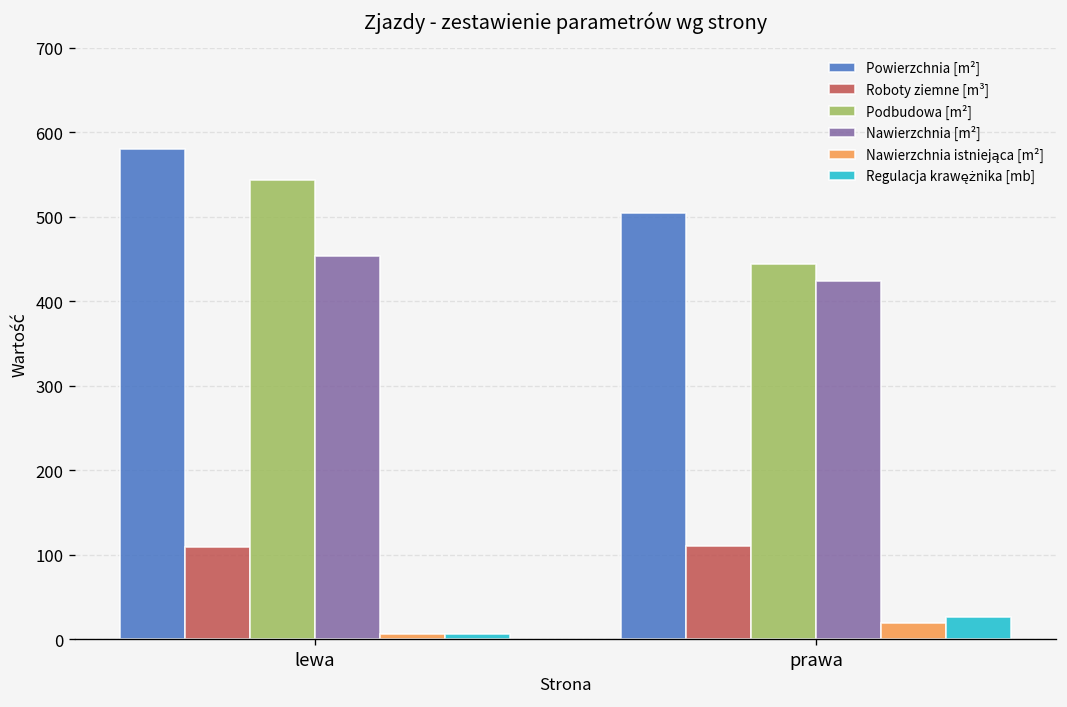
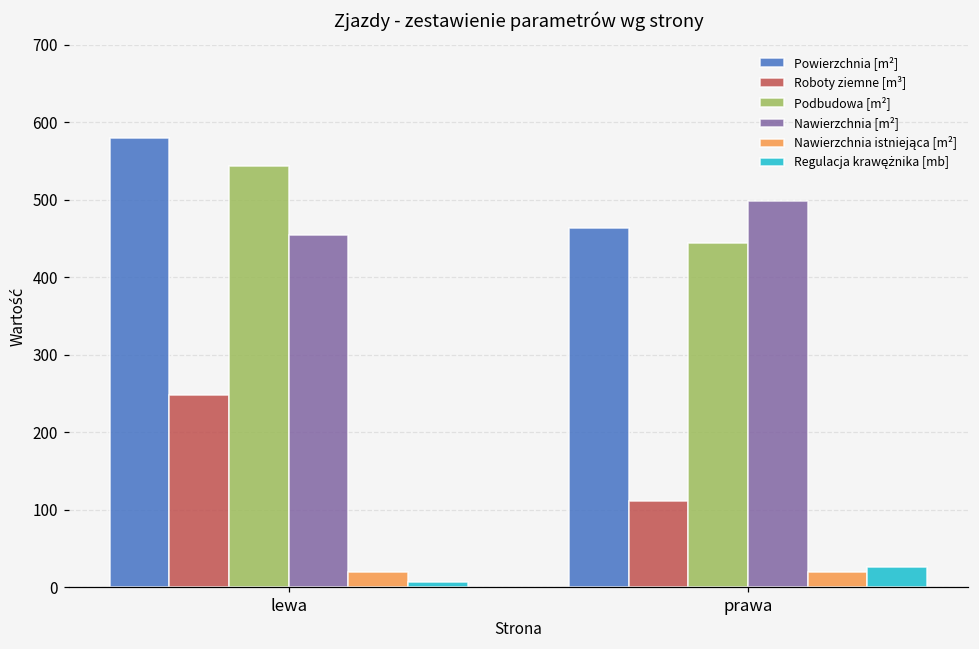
  {
    "Powierzchnia [m²]": {
      "lewa": 580,
-     "prawa": 510
+     "prawa": 460
    },
    "Roboty ziemne [m³]": {
-     "lewa": 110,
+     "lewa": 250,
      "prawa": 110
    },
    "Podbudowa [m²]": {
      "lewa": 540,
      "prawa": 440
    },
    "Nawierzchnia [m²]": {
      "lewa": 450,
-     "prawa": 420
+     "prawa": 500
    },
    "Nawierzchnia istniejąca [m²]": {
-     "lewa": 10,
+     "lewa": 20,
      "prawa": 20
    },
    "Regulacja krawężnika [mb]": {
      "lewa": 10,
      "prawa": 30
    }
  }
